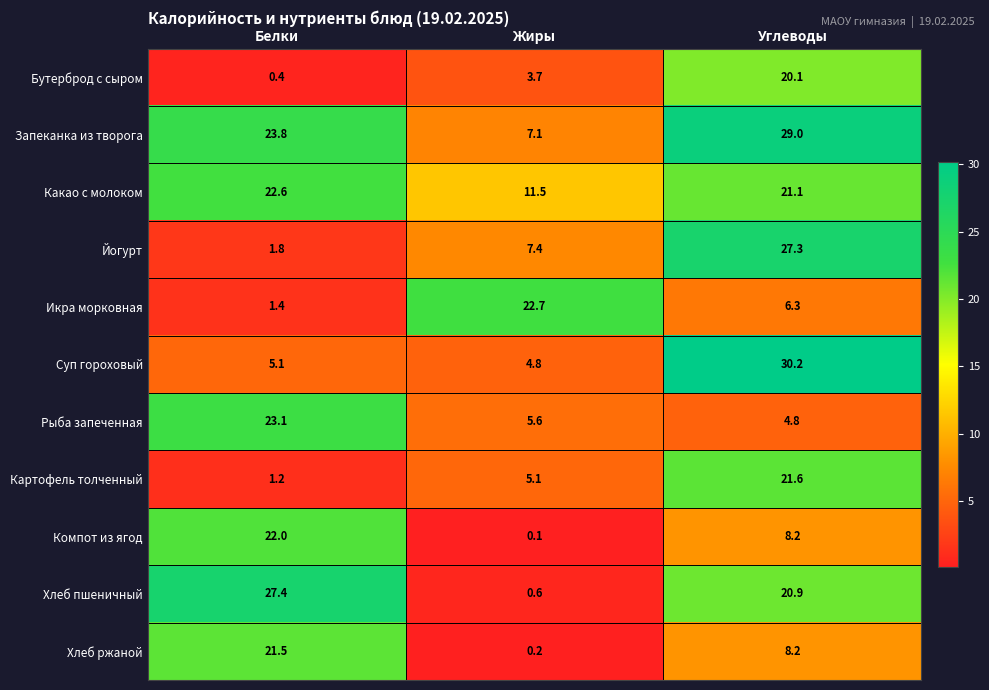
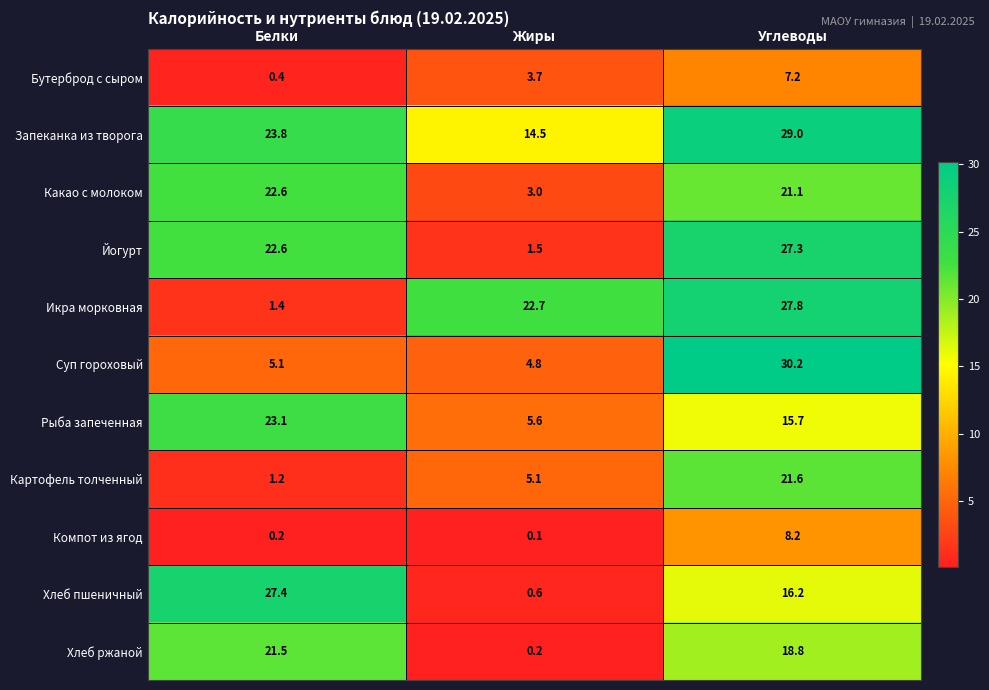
  {
    "Бутерброд с сыром": {
      "Белки": 0.4,
      "Жиры": 3.7,
-     "Углеводы": 20.1
+     "Углеводы": 7.2
    },
    "Запеканка из творога": {
      "Белки": 23.8,
-     "Жиры": 7.1,
+     "Жиры": 14.5,
      "Углеводы": 29.0
    },
    "Какао с молоком": {
      "Белки": 22.6,
-     "Жиры": 11.5,
+     "Жиры": 3.0,
      "Углеводы": 21.1
    },
    "Йогурт": {
-     "Белки": 1.8,
-     "Жиры": 7.4,
+     "Белки": 22.6,
+     "Жиры": 1.5,
      "Углеводы": 27.3
    },
    "Икра морковная": {
      "Белки": 1.4,
      "Жиры": 22.7,
-     "Углеводы": 6.3
+     "Углеводы": 27.8
    },
    "Суп гороховый": {
      "Белки": 5.1,
      "Жиры": 4.8,
      "Углеводы": 30.2
    },
    "Рыба запеченная": {
      "Белки": 23.1,
      "Жиры": 5.6,
-     "Углеводы": 4.8
+     "Углеводы": 15.7
    },
    "Картофель толченный": {
      "Белки": 1.2,
      "Жиры": 5.1,
      "Углеводы": 21.6
    },
    "Компот из ягод": {
-     "Белки": 22.0,
+     "Белки": 0.2,
      "Жиры": 0.1,
      "Углеводы": 8.2
    },
    "Хлеб пшеничный": {
      "Белки": 27.4,
      "Жиры": 0.6,
-     "Углеводы": 20.9
+     "Углеводы": 16.2
    },
    "Хлеб ржаной": {
      "Белки": 21.5,
      "Жиры": 0.2,
-     "Углеводы": 8.2
+     "Углеводы": 18.8
    }
  }
